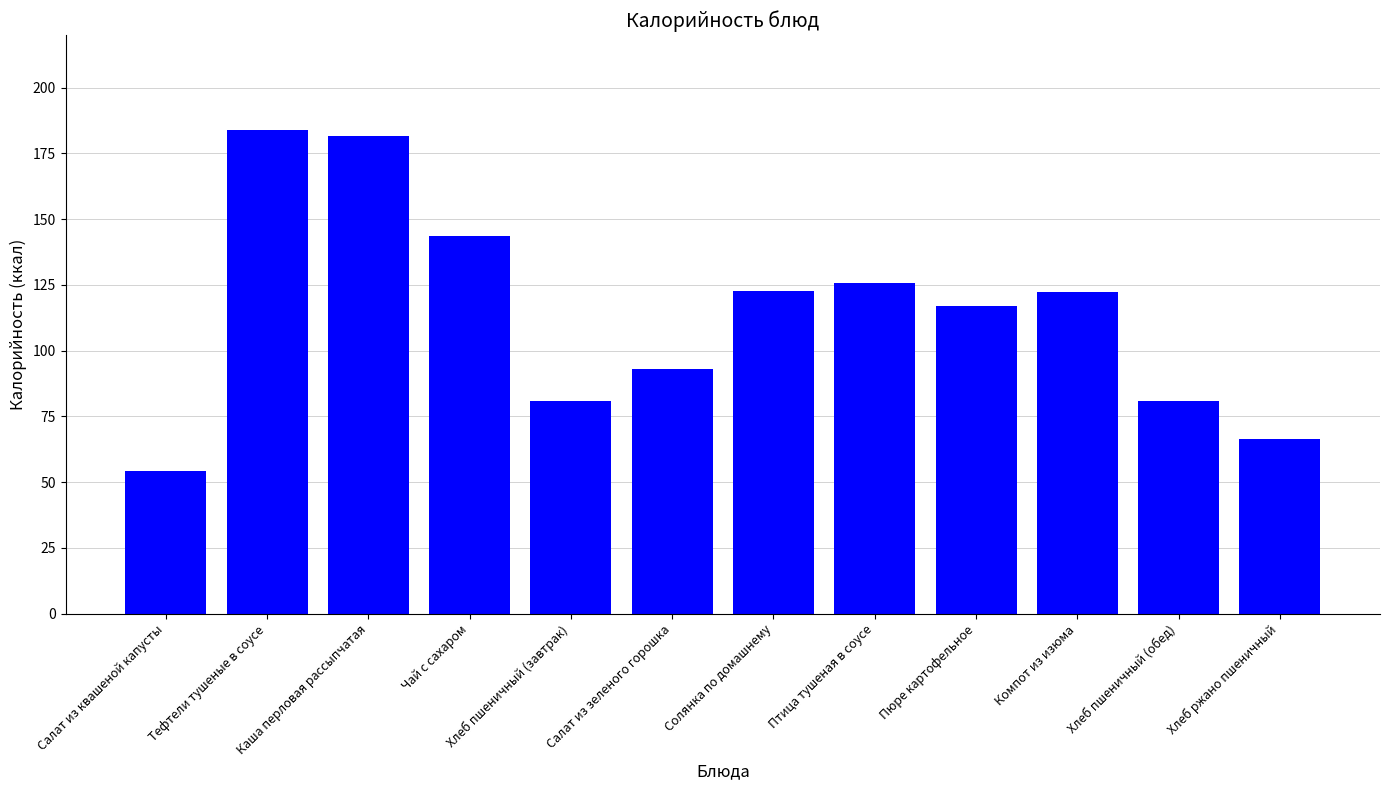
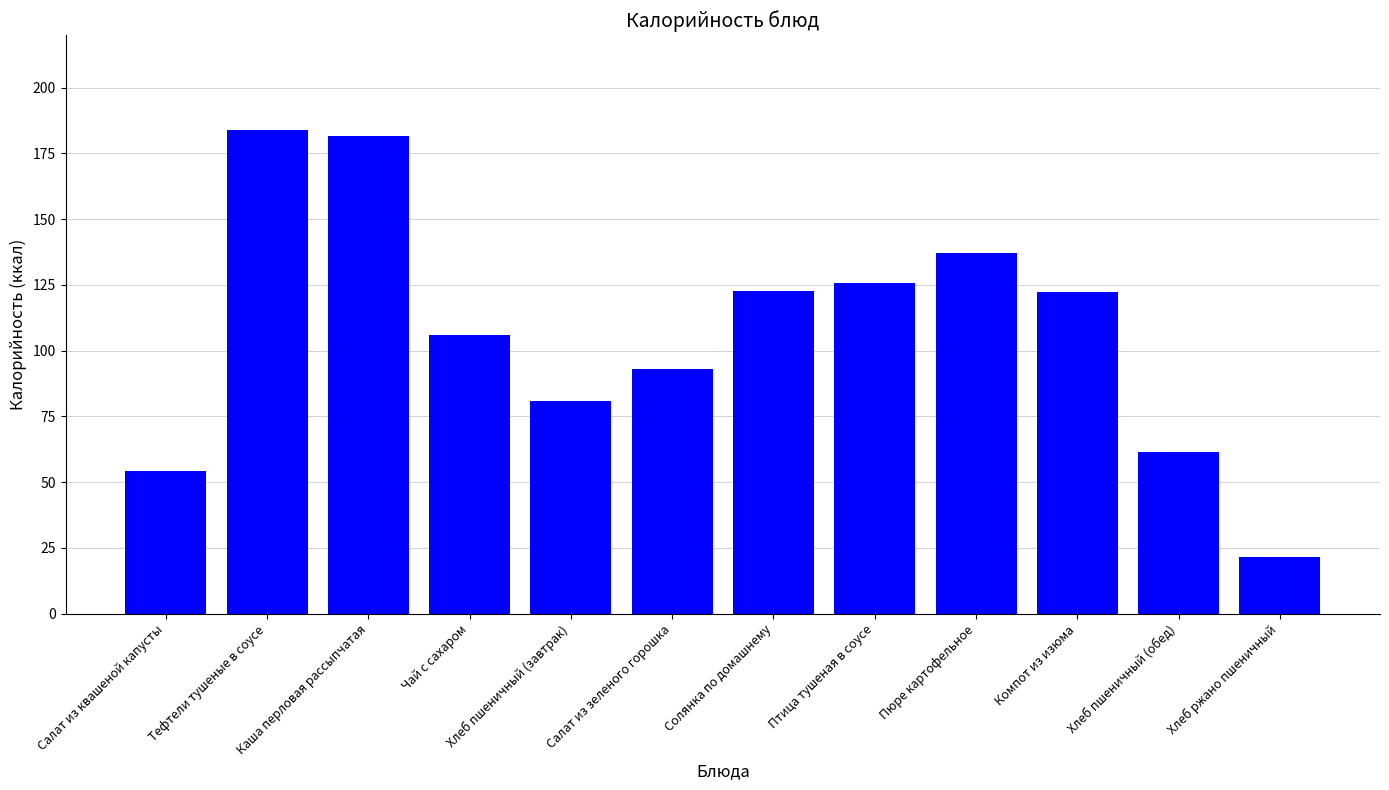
  {
    "Салат из квашеной капусты": 54,
    "Тефтели тушеные в соусе": 184,
    "Каша перловая рассыпчатая": 181,
-   "Чай с сахаром": 144,
+   "Чай с сахаром": 106,
    "Хлеб пшеничный (завтрак)": 81,
    "Салат из зеленого горошка": 93,
    "Солянка по домашнему": 123,
    "Птица тушеная в соусе": 126,
-   "Пюре картофельное": 117,
+   "Пюре картофельное": 137,
    "Компот из изюма": 122,
-   "Хлеб пшеничный (обед)": 81,
-   "Хлеб ржано пшеничный": 67
+   "Хлеб пшеничный (обед)": 61,
+   "Хлеб ржано пшеничный": 22
  }
